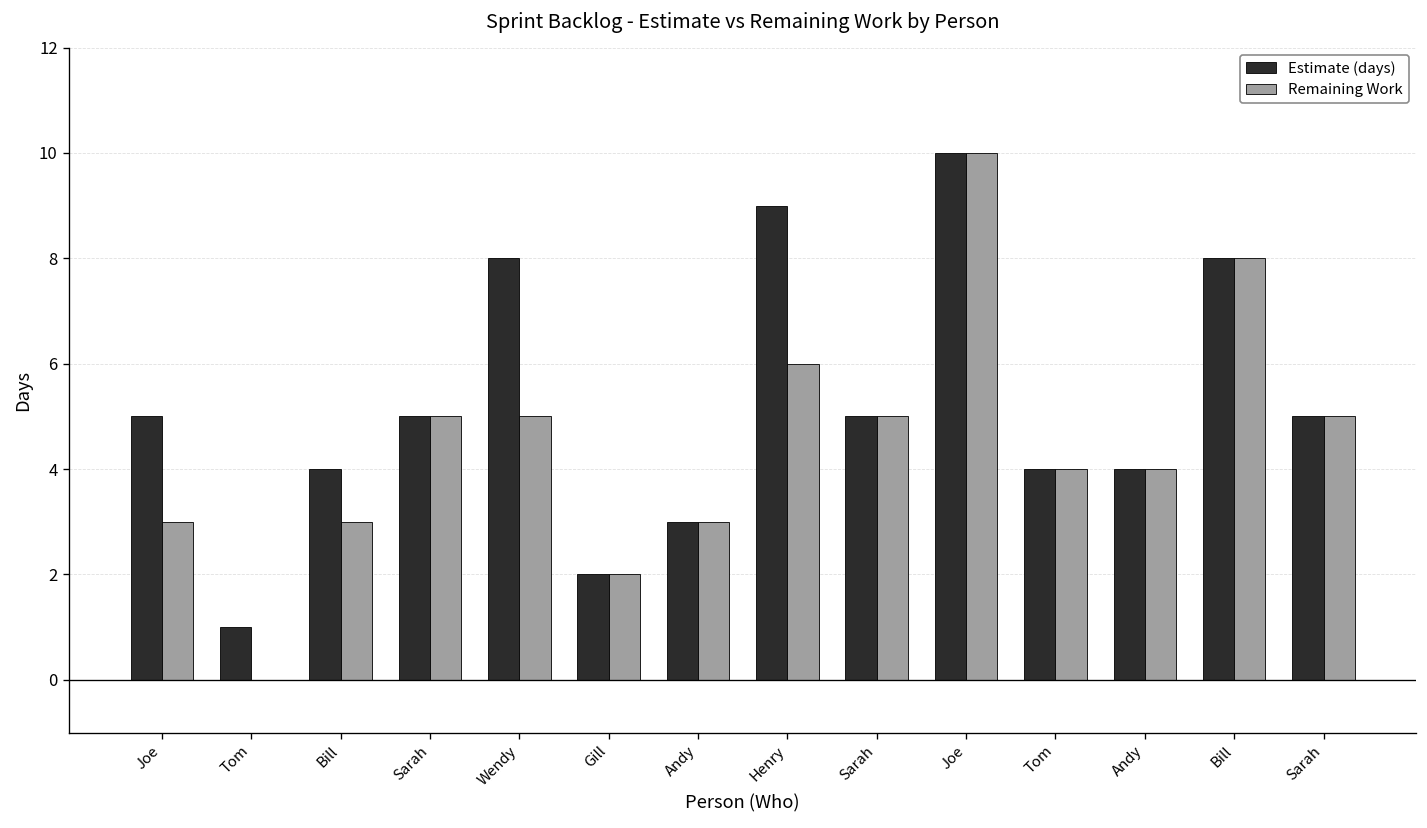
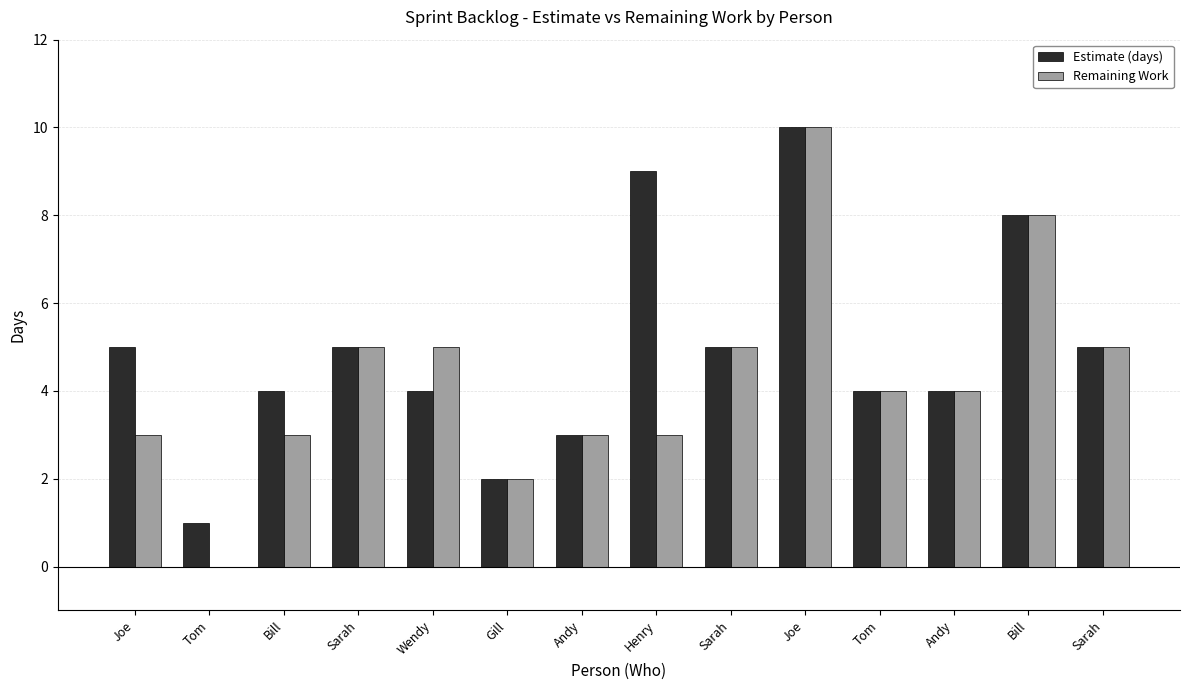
  {
    "Estimate (days)": {
-     "Wendy": 8,
+     "Wendy": 4,
      "Gill": 2,
      "Henry": 9
    },
    "Remaining Work": {
      "Wendy": 5,
      "Gill": 2,
-     "Henry": 6
+     "Henry": 3
    }
  }
